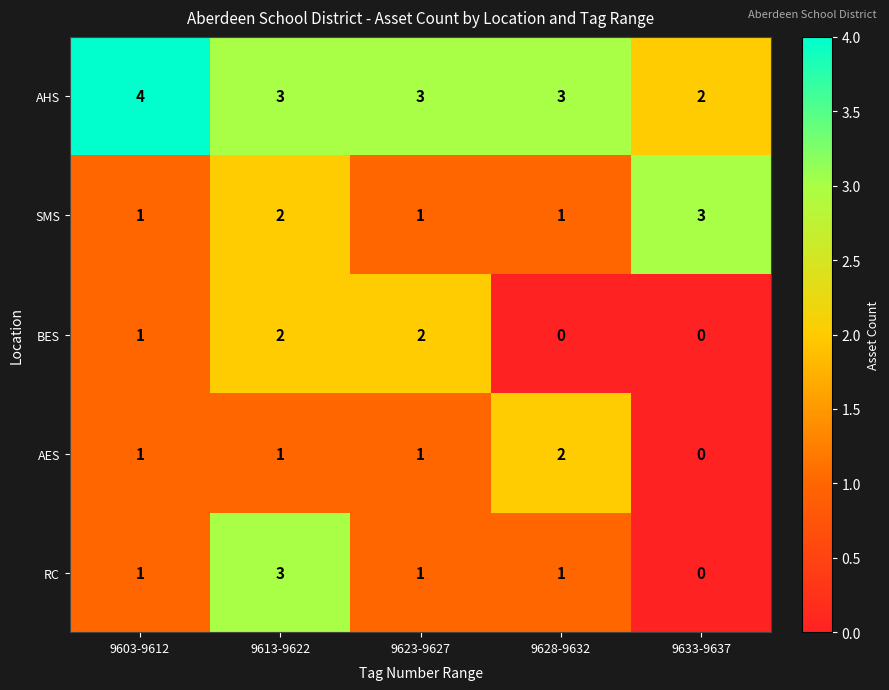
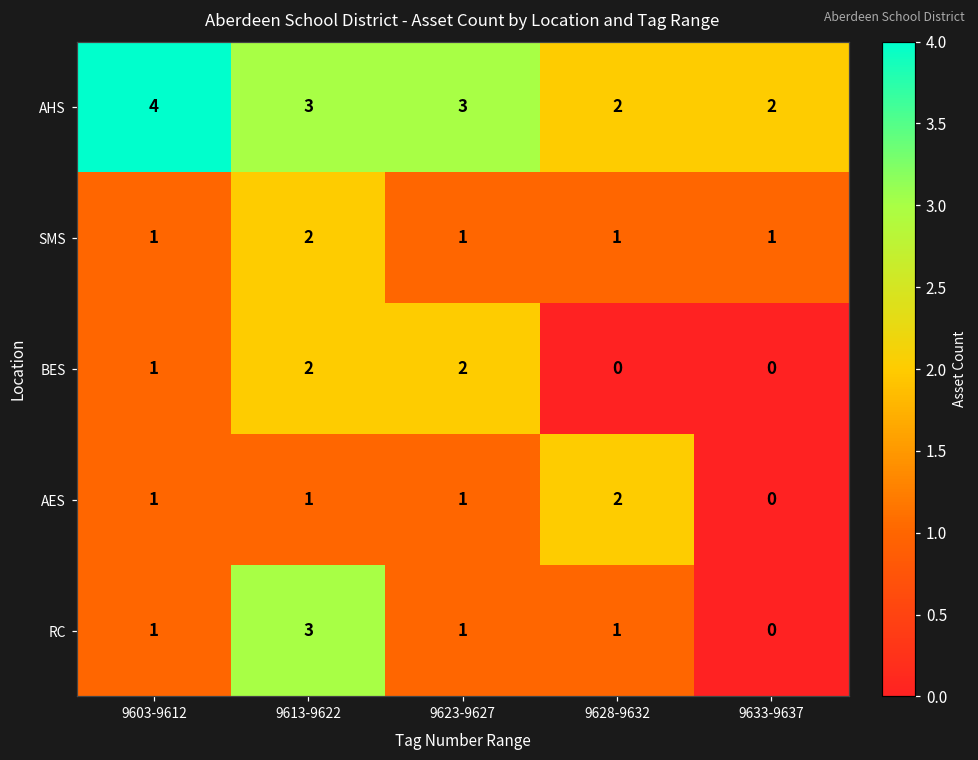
  {
    "AHS": {
      "9603-9612": 4,
      "9613-9622": 3,
      "9623-9627": 3,
-     "9628-9632": 3,
+     "9628-9632": 2,
      "9633-9637": 2
    },
    "SMS": {
      "9603-9612": 1,
      "9613-9622": 2,
      "9623-9627": 1,
      "9628-9632": 1,
-     "9633-9637": 3
+     "9633-9637": 1
    },
    "BES": {
      "9603-9612": 1,
      "9613-9622": 2,
      "9623-9627": 2,
      "9628-9632": 0,
      "9633-9637": 0
    },
    "AES": {
      "9603-9612": 1,
      "9613-9622": 1,
      "9623-9627": 1,
      "9628-9632": 2,
      "9633-9637": 0
    },
    "RC": {
      "9603-9612": 1,
      "9613-9622": 3,
      "9623-9627": 1,
      "9628-9632": 1,
      "9633-9637": 0
    }
  }
